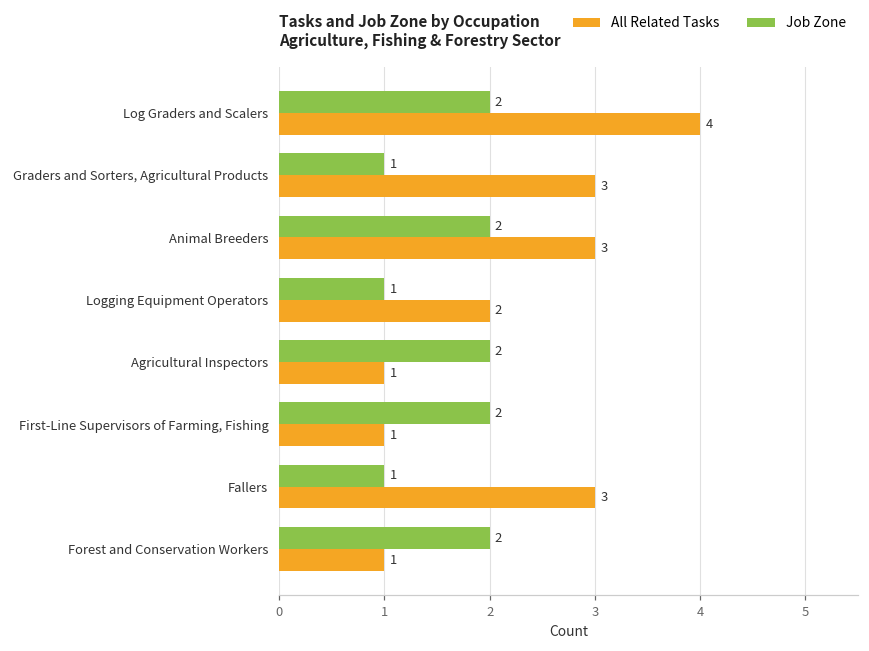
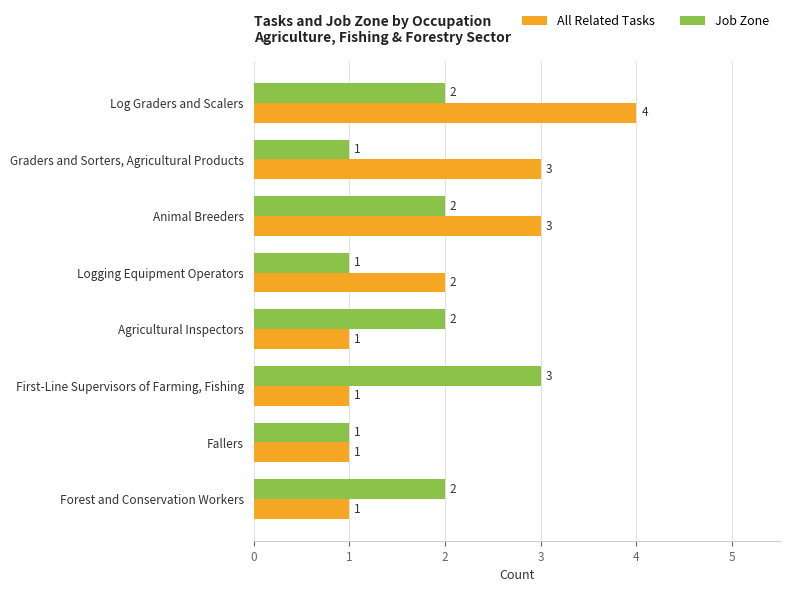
  {
    "All Related Tasks": {
      "Log Graders and Scalers": 4,
      "Graders and Sorters, Agricultural Products": 3,
      "Animal Breeders": 3,
      "Logging Equipment Operators": 2,
      "Agricultural Inspectors": 1,
      "First-Line Supervisors of Farming, Fishing": 1,
-     "Fallers": 3,
+     "Fallers": 1,
      "Forest and Conservation Workers": 1
    },
    "Job Zone": {
      "Log Graders and Scalers": 2,
      "Graders and Sorters, Agricultural Products": 1,
      "Animal Breeders": 2,
      "Logging Equipment Operators": 1,
      "Agricultural Inspectors": 2,
-     "First-Line Supervisors of Farming, Fishing": 2,
+     "First-Line Supervisors of Farming, Fishing": 3,
      "Fallers": 1,
      "Forest and Conservation Workers": 2
    }
  }
